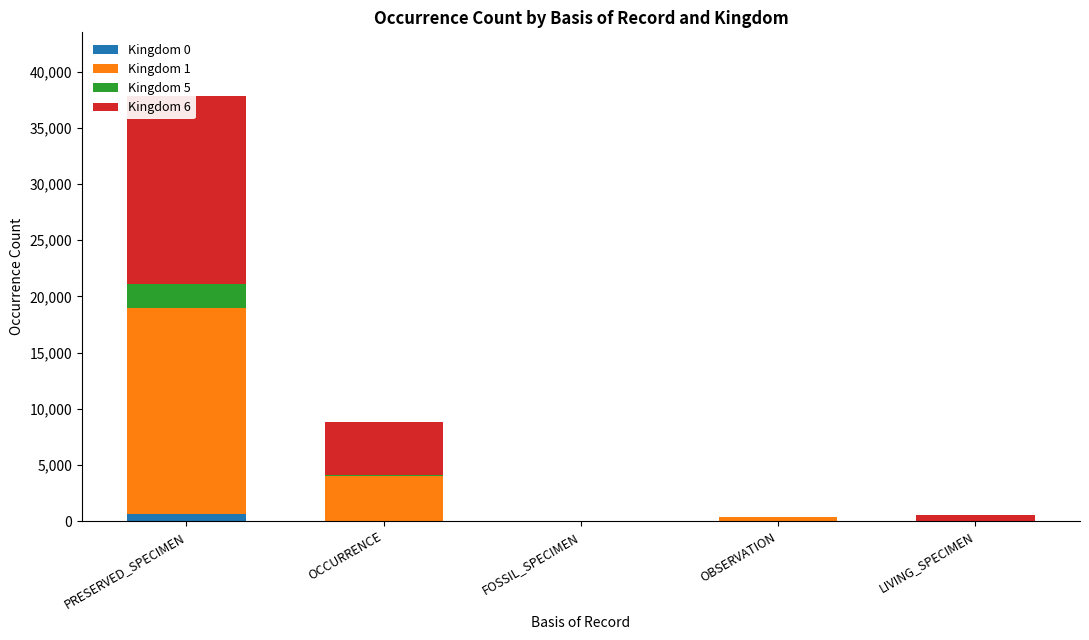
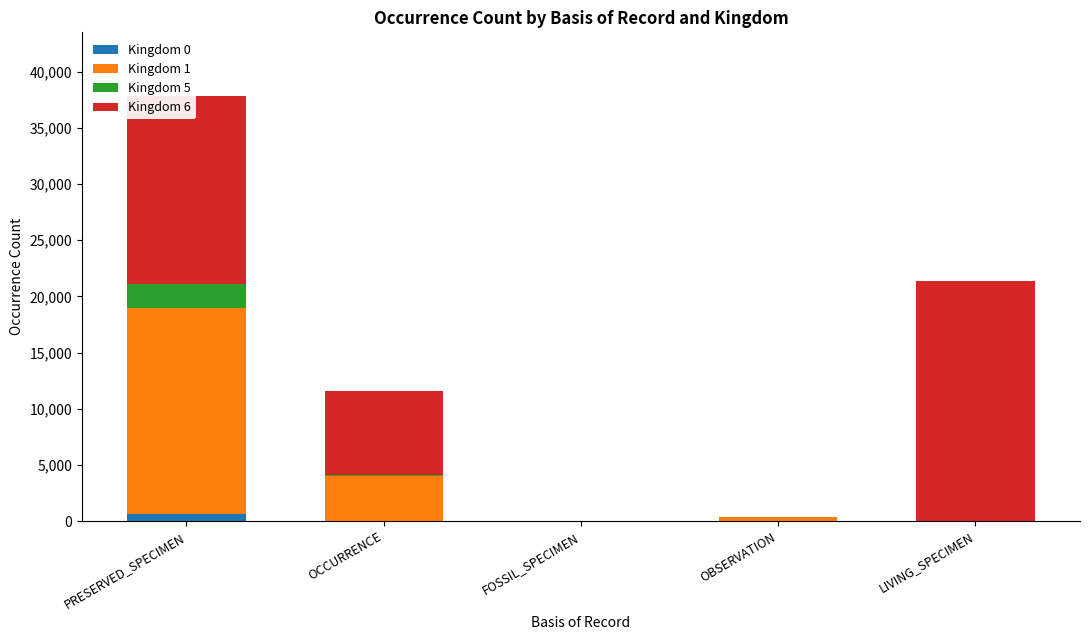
  {
    "Kingdom 0": {
      "PRESERVED_SPECIMEN": "600",
      "FOSSIL_SPECIMEN": "0",
      "OBSERVATION": "0",
      "LIVING_SPECIMEN": "0"
    },
    "Kingdom 1": {
      "PRESERVED_SPECIMEN": "18,300",
      "OCCURRENCE": "4,000",
      "OBSERVATION": "400",
      "LIVING_SPECIMEN": "0"
    },
    "Kingdom 5": {
      "PRESERVED_SPECIMEN": "2,100",
      "FOSSIL_SPECIMEN": "0"
    },
    "Kingdom 6": {
-     "OCCURRENCE": "4,700",
+     "OCCURRENCE": "7,400",
      "FOSSIL_SPECIMEN": "0",
      "OBSERVATION": "0",
-     "LIVING_SPECIMEN": "600"
+     "LIVING_SPECIMEN": "21,400"
    }
  }
